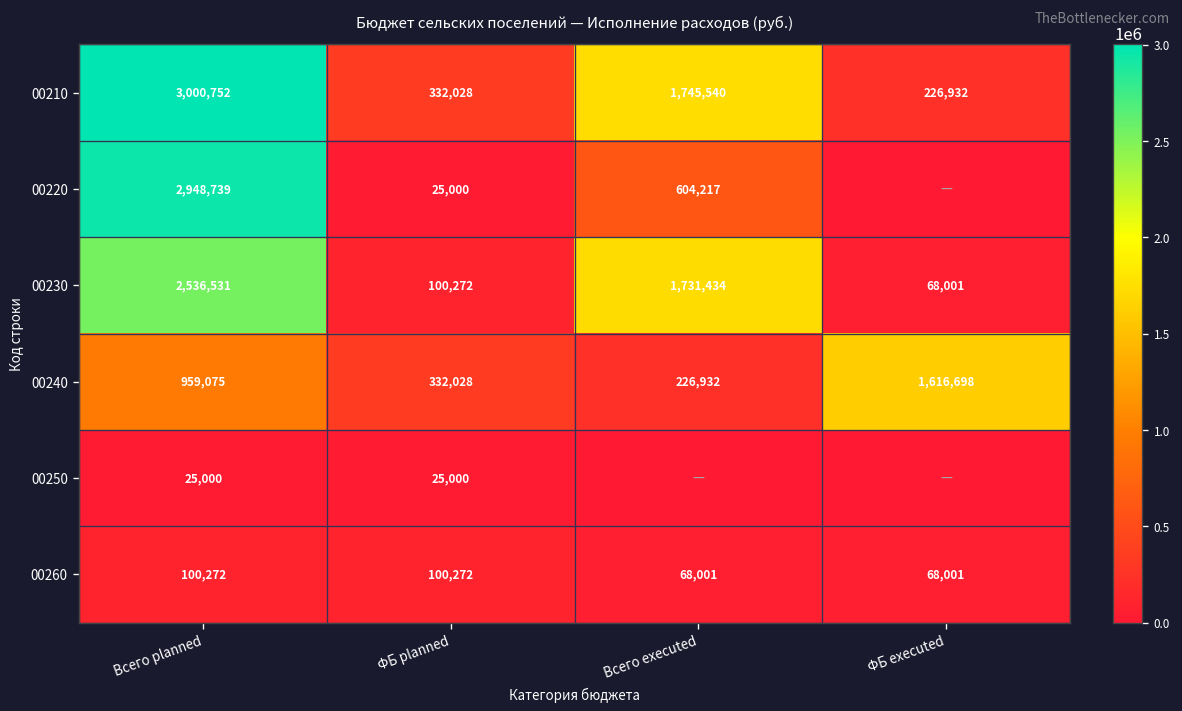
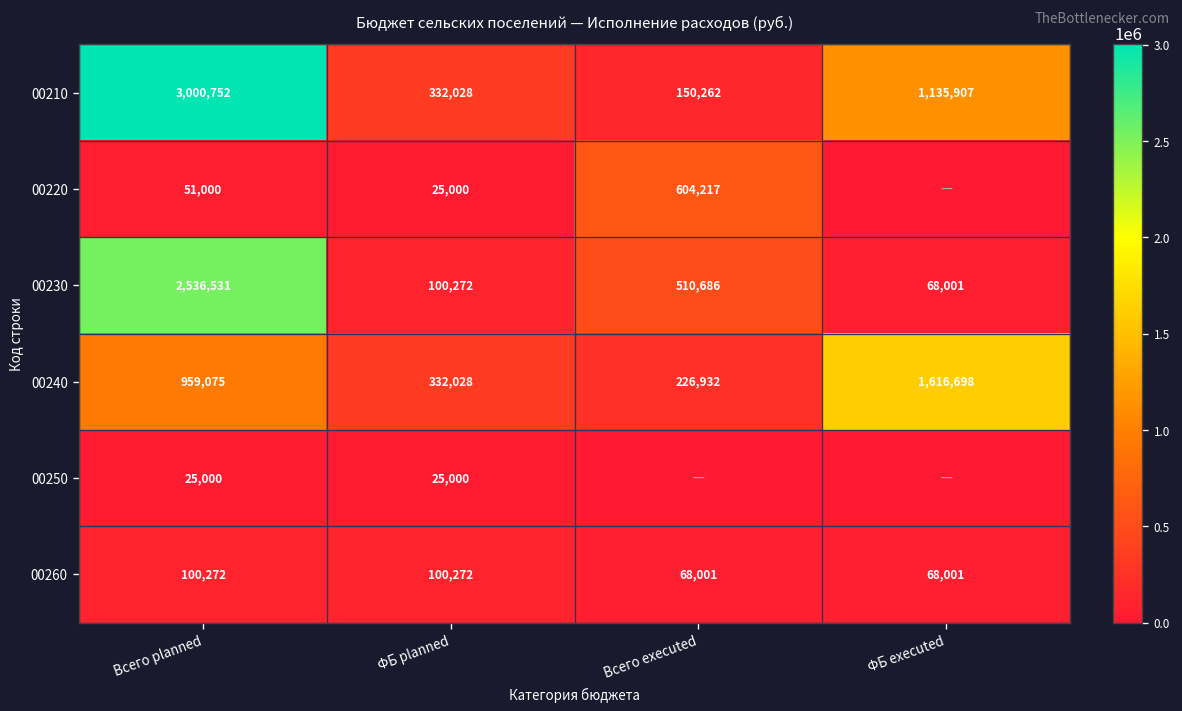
  {
    "00210": {
      "Всего planned": "3,000,752",
      "ФБ planned": "332,028",
-     "Всего executed": "1,745,540",
-     "ФБ executed": "226,932"
+     "Всего executed": "150,262",
+     "ФБ executed": "1,135,907"
    },
    "00220": {
-     "Всего planned": "2,948,739",
+     "Всего planned": "51,000",
      "ФБ planned": "25,000",
      "Всего executed": "604,217"
    },
    "00230": {
      "Всего planned": "2,536,531",
      "ФБ planned": "100,272",
-     "Всего executed": "1,731,434",
+     "Всего executed": "510,686",
      "ФБ executed": "68,001"
    },
    "00240": {
      "Всего planned": "959,075",
      "ФБ planned": "332,028",
      "Всего executed": "226,932",
      "ФБ executed": "1,616,698"
    },
    "00250": {
      "Всего planned": "25,000",
      "ФБ planned": "25,000"
    },
    "00260": {
      "Всего planned": "100,272",
      "ФБ planned": "100,272",
      "Всего executed": "68,001",
      "ФБ executed": "68,001"
    }
  }
